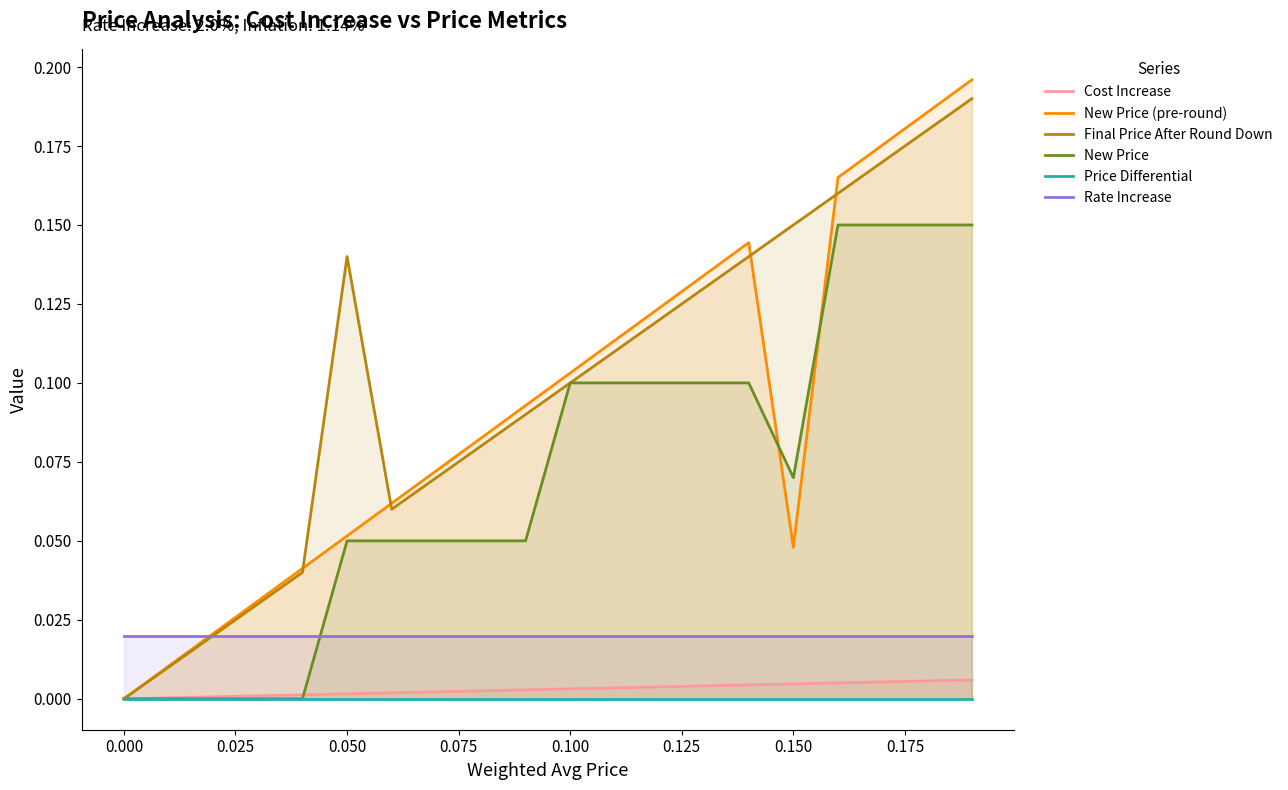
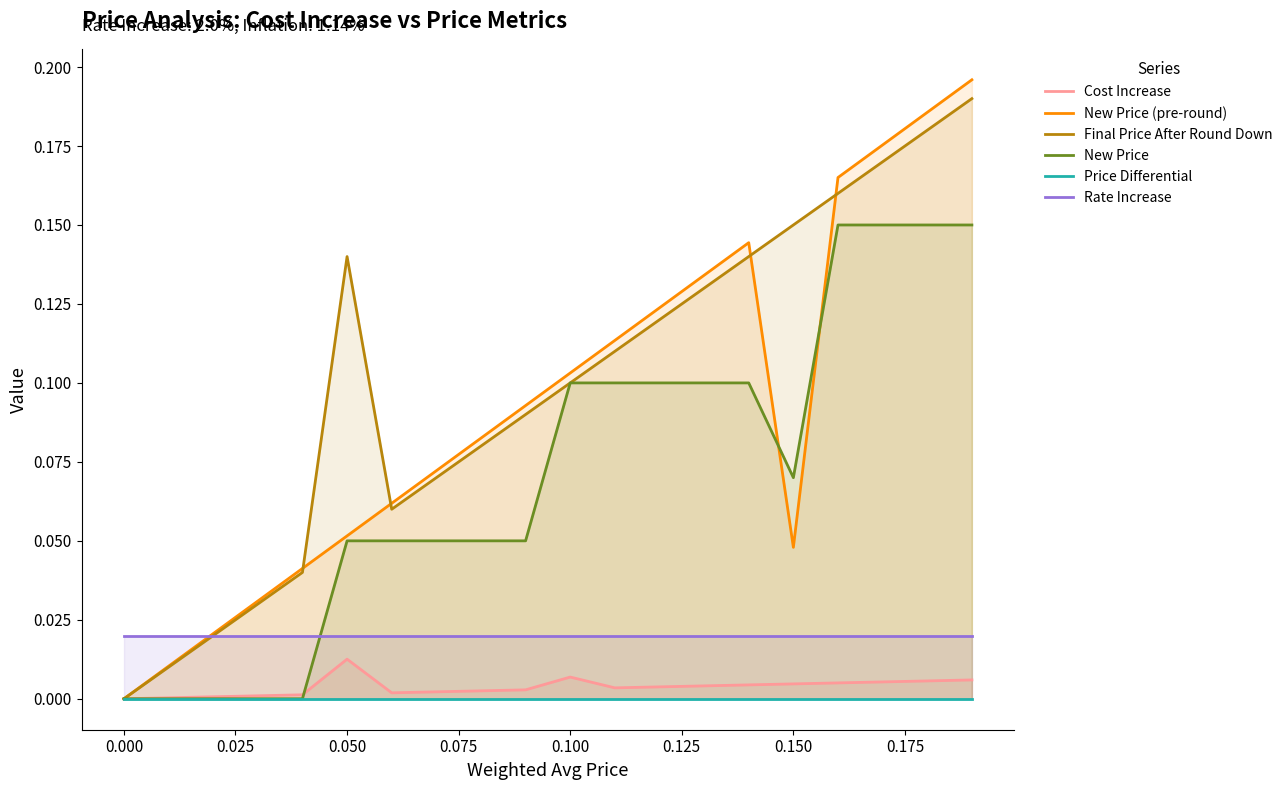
  {
    "Cost Increase": {
-     "0.050": 0.002,
-     "0.100": 0.003,
+     "0.050": 0.013,
+     "0.100": 0.007,
      "0.150": 0.005
    },
    "New Price (pre-round)": {
      "0.050": 0.052,
      "0.100": 0.103,
      "0.150": 0.048
    },
    "Final Price After Round Down": {
      "0.050": 0.140,
      "0.150": 0.150
    },
    "New Price": {
      "0.050": 0.050,
      "0.150": 0.070
    },
    "Price Differential": {
      "0.050": 0.000,
      "0.100": 0.000,
      "0.150": 0.000
    },
    "Rate Increase": {
      "0.000": 0.020,
      "0.050": 0.020,
      "0.100": 0.020,
      "0.150": 0.020
    }
  }
